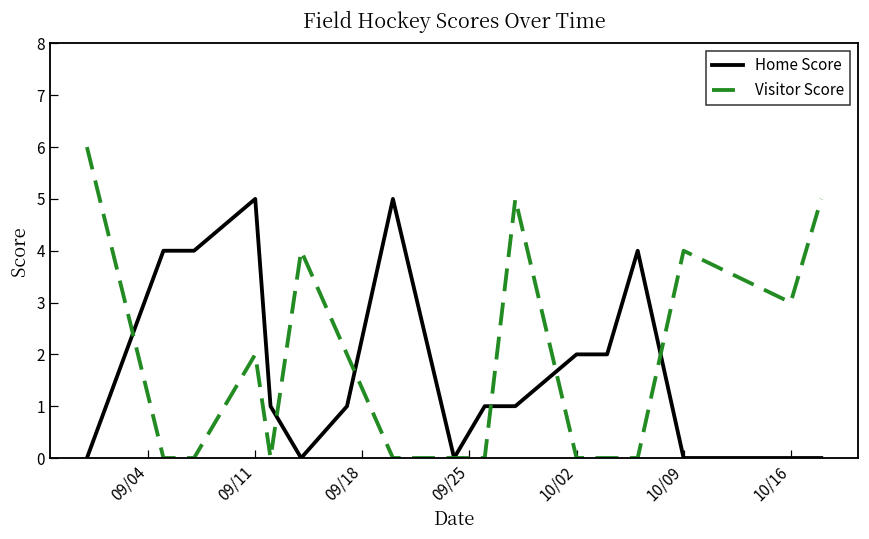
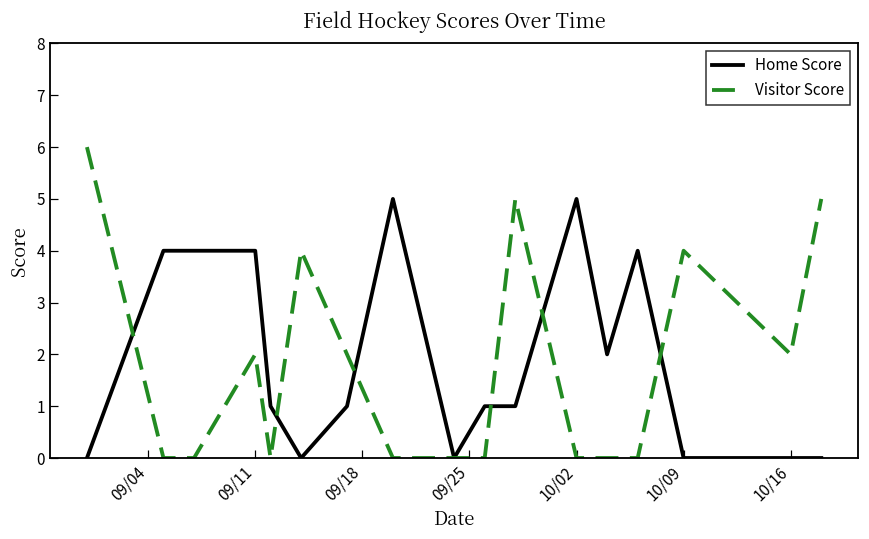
  {
    "Home Score": {
-     "09/11": 5,
-     "10/02": 2,
+     "09/11": 4,
+     "10/02": 5,
      "10/09": 0,
      "10/16": 0
    },
    "Visitor Score": {
      "09/11": 2,
      "10/02": 0,
      "10/09": 4,
-     "10/16": 3
+     "10/16": 2
    }
  }
